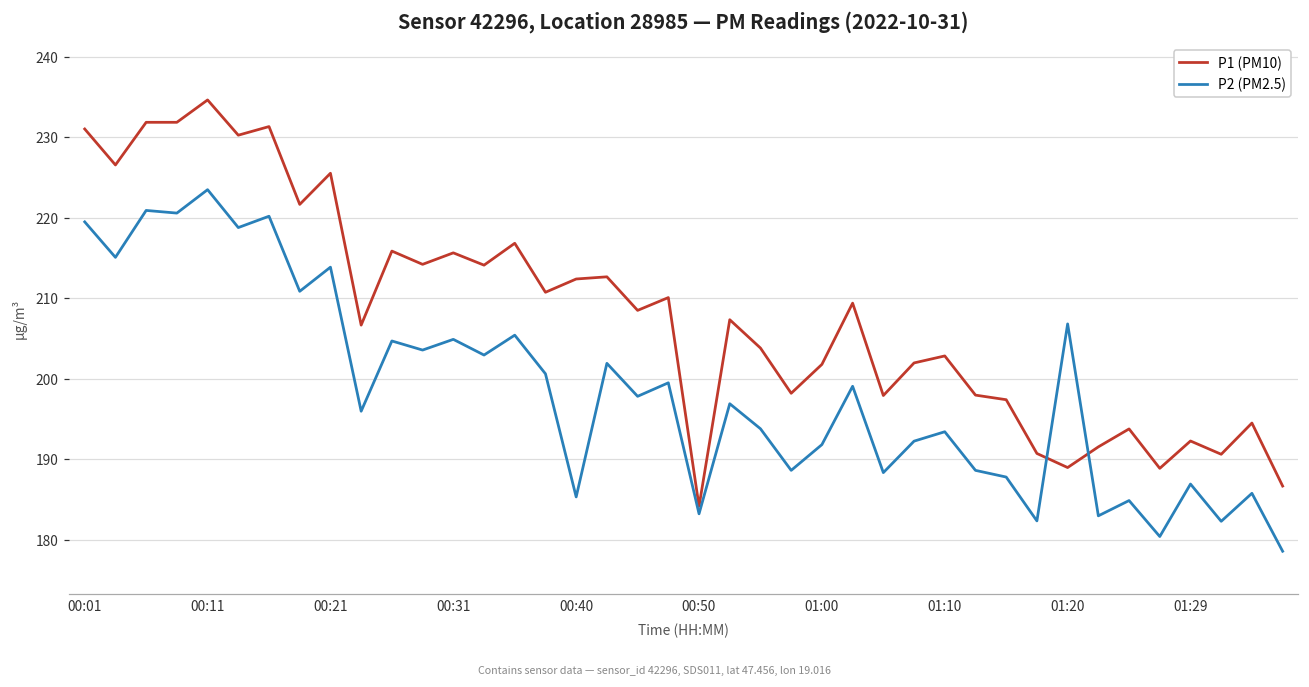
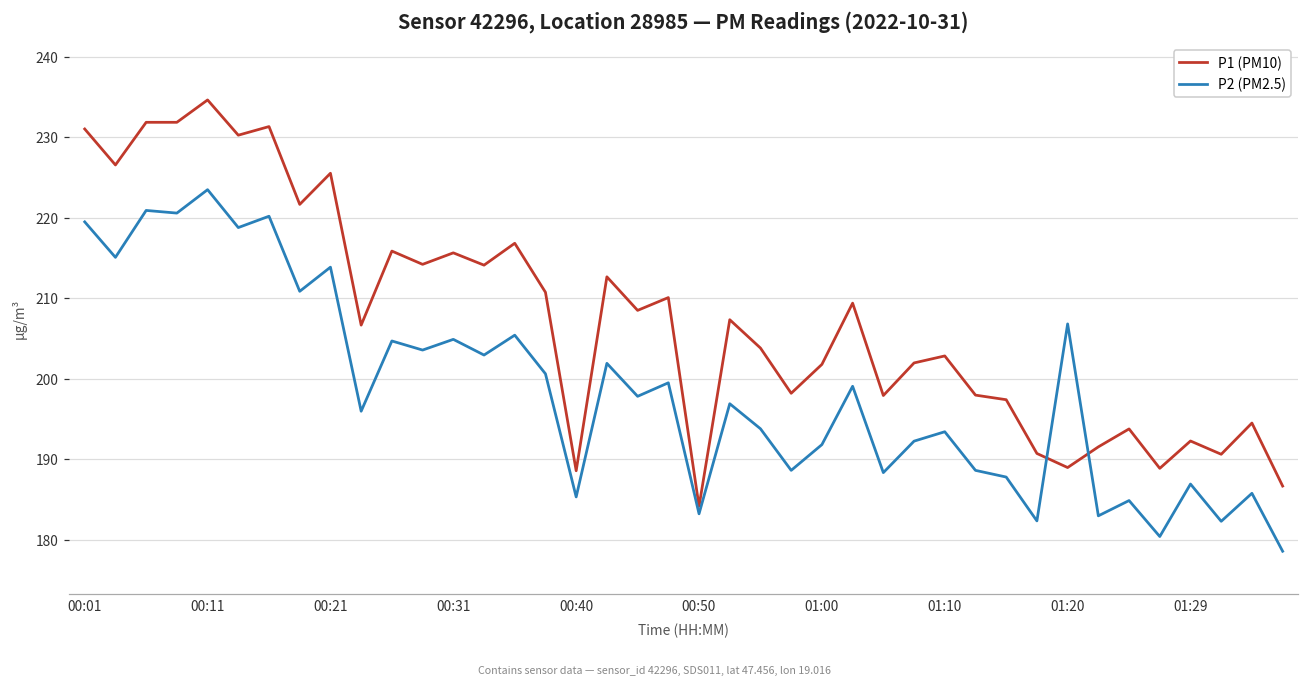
  {
    "P1 (PM10)": {
      "00:01": 231,
      "00:11": 235,
      "00:21": 226,
      "00:31": 216,
-     "00:40": 212,
+     "00:40": 189,
      "00:50": 184,
      "01:00": 202,
      "01:10": 203,
      "01:20": 189,
      "01:29": 192
    },
    "P2 (PM2.5)": {
      "00:01": 219,
      "00:11": 223,
      "00:21": 214,
      "00:31": 205,
      "00:40": 185,
      "00:50": 183,
      "01:00": 192,
      "01:10": 193,
      "01:20": 207,
      "01:29": 187
    }
  }
